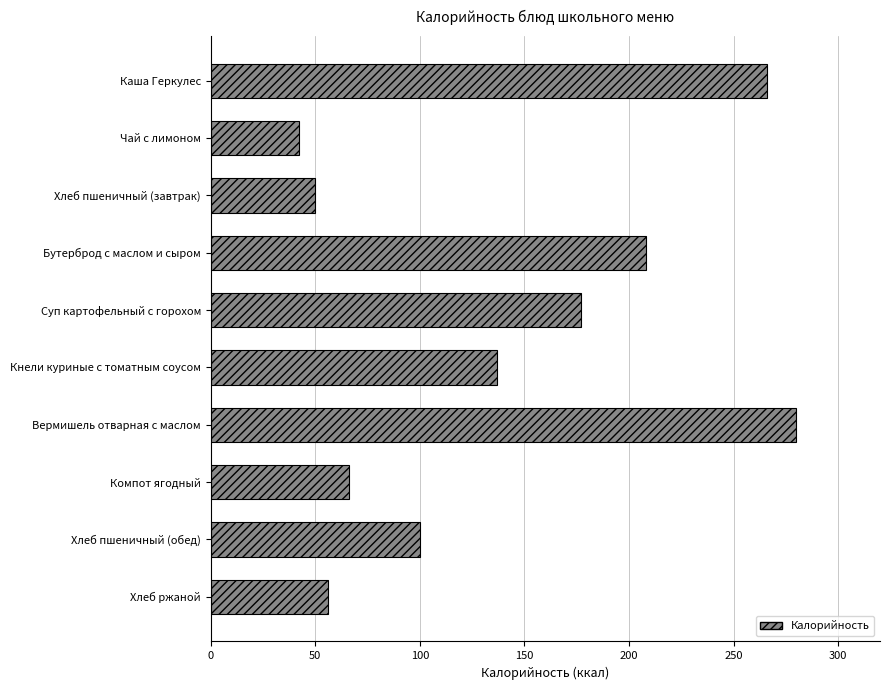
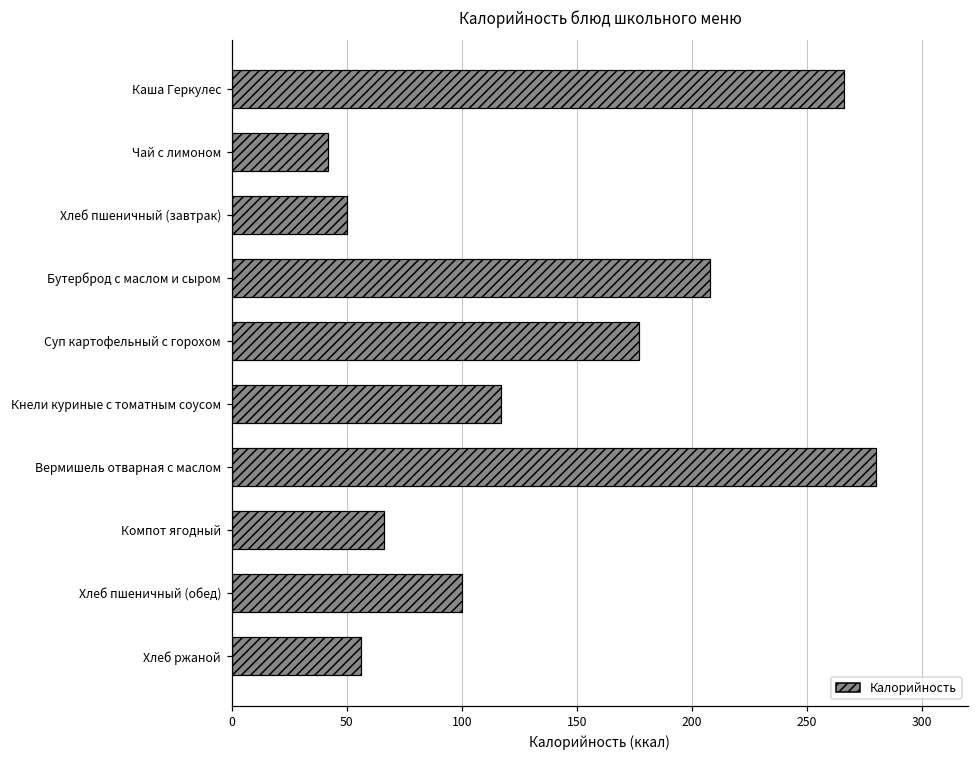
  {
    "Каша Геркулес": 266,
    "Чай с лимоном": 42,
    "Хлеб пшеничный (завтрак)": 50,
    "Бутерброд с маслом и сыром": 208,
    "Суп картофельный с горохом": 177,
-   "Кнели куриные с томатным соусом": 137,
+   "Кнели куриные с томатным соусом": 117,
    "Вермишель отварная с маслом": 280,
    "Компот ягодный": 66,
    "Хлеб пшеничный (обед)": 100,
    "Хлеб ржаной": 56
  }
